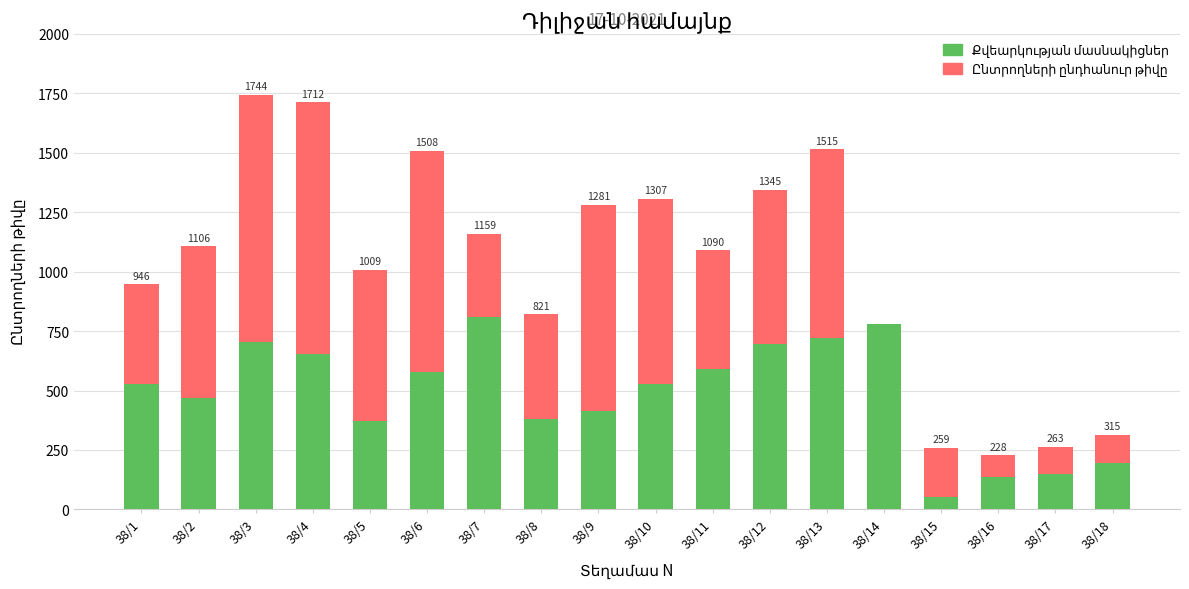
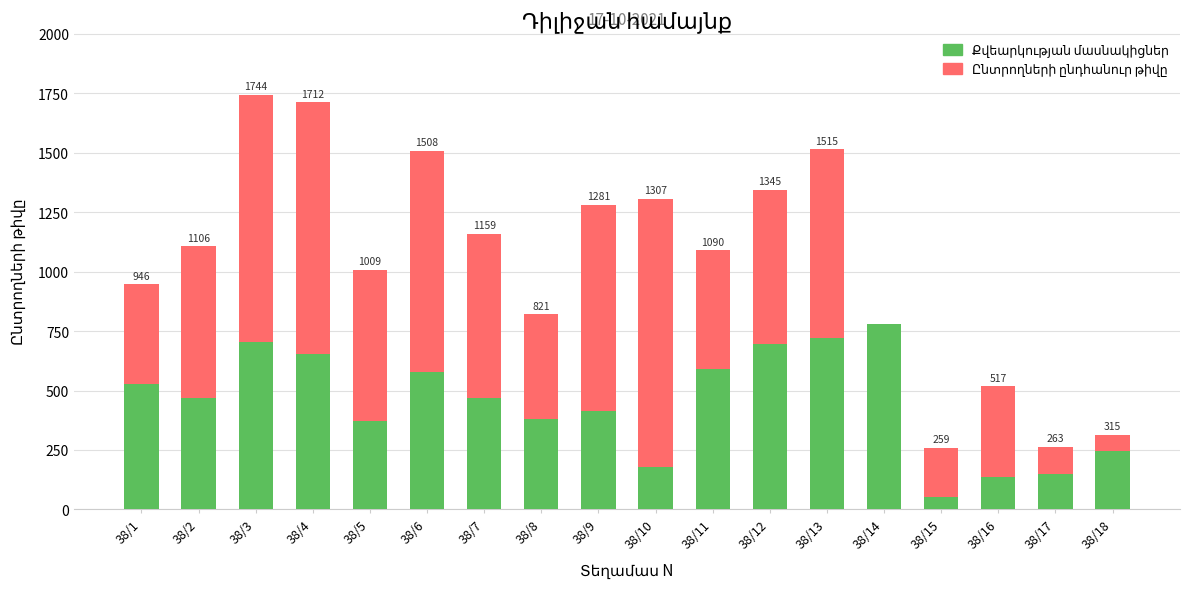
  {
    "Ընտրողների ընդհանուր թիվը": {
      "38/1": 946,
      "38/2": 1106,
      "38/3": 1744,
      "38/4": 1712,
      "38/5": 1009,
      "38/6": 1508,
      "38/7": 1159,
      "38/8": 821,
      "38/9": 1281,
      "38/10": 1307,
      "38/11": 1090,
      "38/12": 1345,
      "38/13": 1515,
      "38/15": 259,
-     "38/16": 228,
+     "38/16": 517,
      "38/17": 263,
      "38/18": 315
    },
    "Քվեարկության մասնակիցներ": {
-     "38/7": 810,
-     "38/10": 530,
+     "38/7": 470,
+     "38/10": 180,
      "38/14": 780,
-     "38/18": 200
+     "38/18": 250
    }
  }
